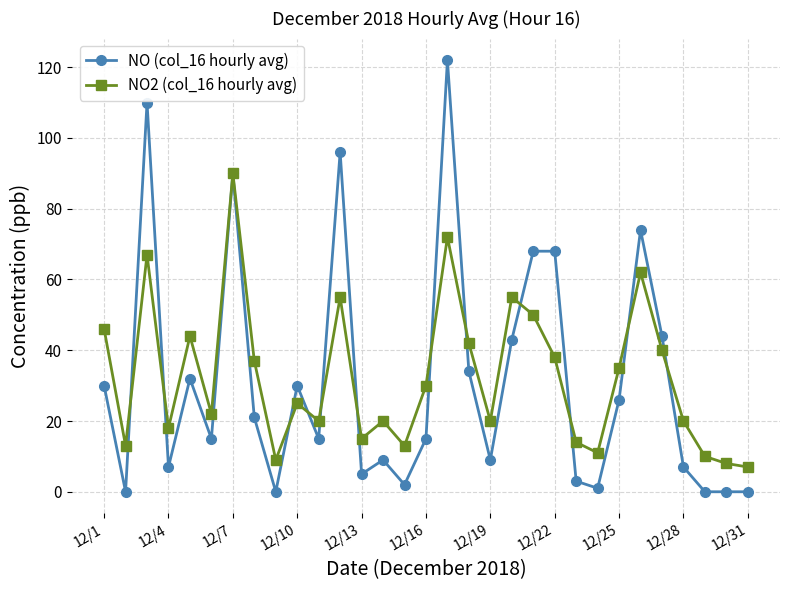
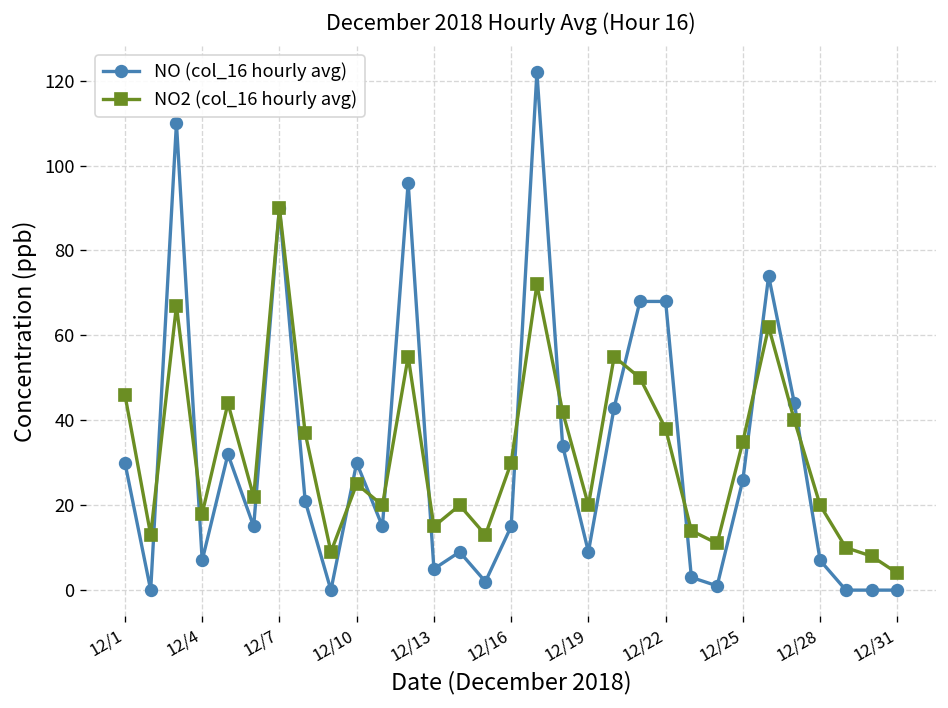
  {
    "NO (col_16 hourly avg)": {
      "12/1": 30,
      "12/4": 7,
      "12/10": 30,
      "12/13": 5,
      "12/16": 15,
      "12/19": 9,
      "12/22": 68,
      "12/25": 26,
      "12/28": 7,
      "12/31": 0
    },
    "NO2 (col_16 hourly avg)": {
      "12/1": 46,
      "12/4": 18,
      "12/10": 25,
      "12/13": 15,
      "12/16": 30,
      "12/19": 20,
      "12/22": 38,
      "12/25": 35,
      "12/28": 20,
-     "12/31": 7
+     "12/31": 4
    }
  }
